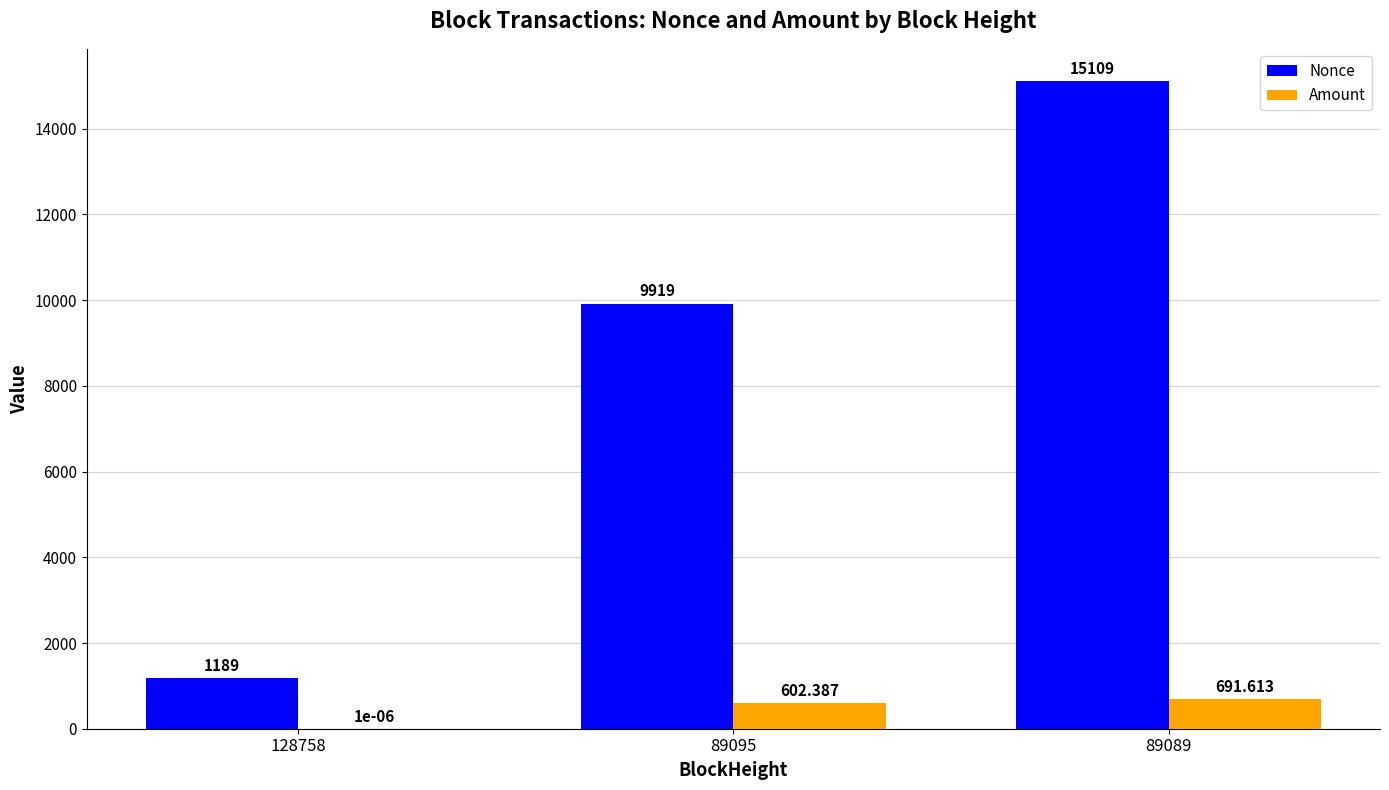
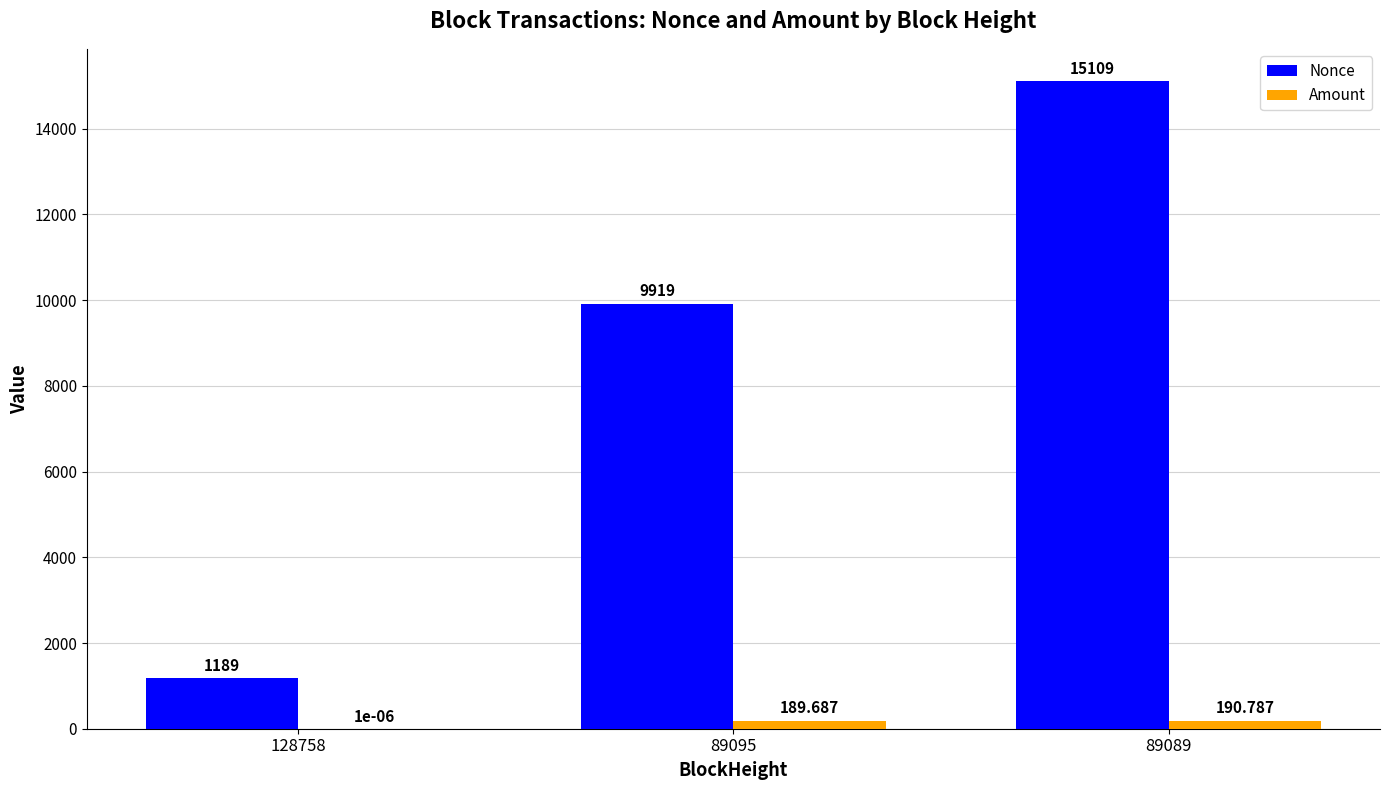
  {
    "Nonce": {
      "128758": "1189",
      "89095": "9919",
      "89089": "15109"
    },
    "Amount": {
      "128758": "1e-06",
-     "89095": "602.387",
-     "89089": "691.613"
+     "89095": "189.687",
+     "89089": "190.787"
    }
  }
